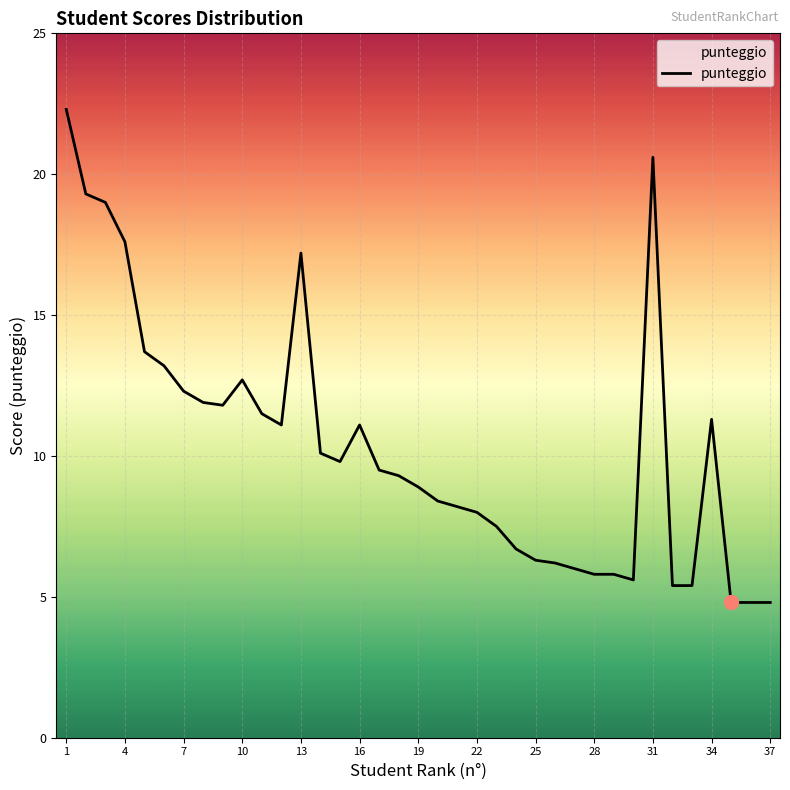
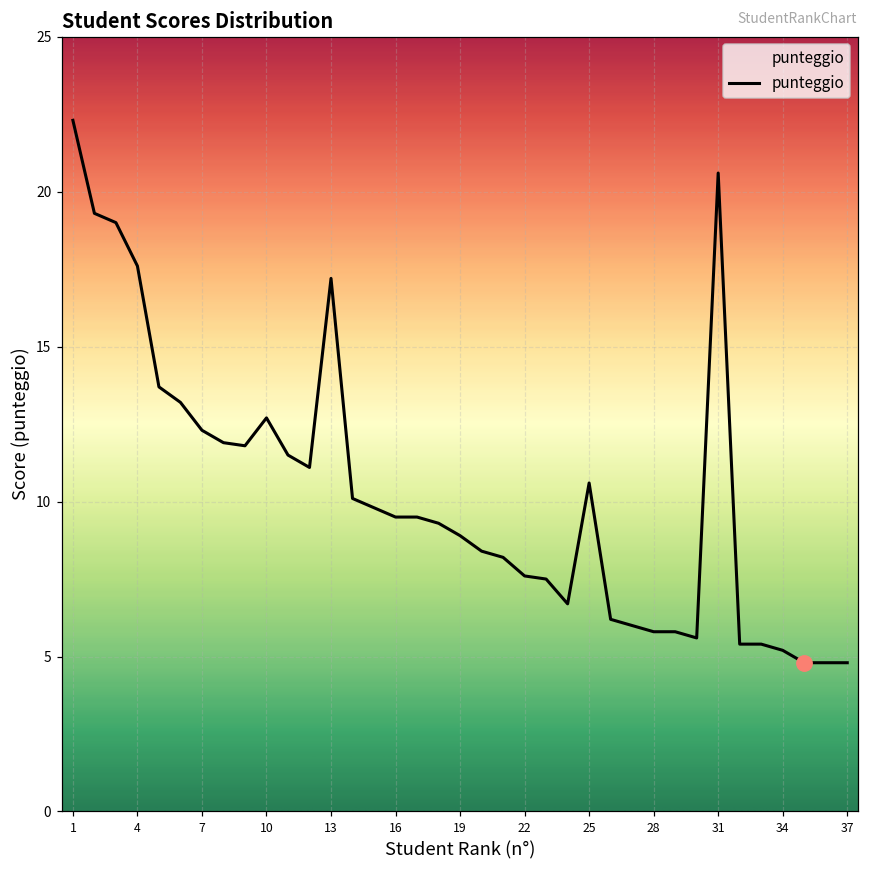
  {
    "punteggio": {
      "1": 22.3,
      "4": 17.6,
      "7": 12.3,
      "10": 12.7,
      "13": 17.2,
-     "16": 11.1,
+     "16": 9.5,
      "19": 8.9,
-     "22": 8.0,
-     "25": 6.3,
+     "22": 7.6,
+     "25": 10.6,
      "28": 5.8,
      "31": 20.6,
-     "34": 11.3,
+     "34": 5.2,
      "37": 4.8
    }
  }
